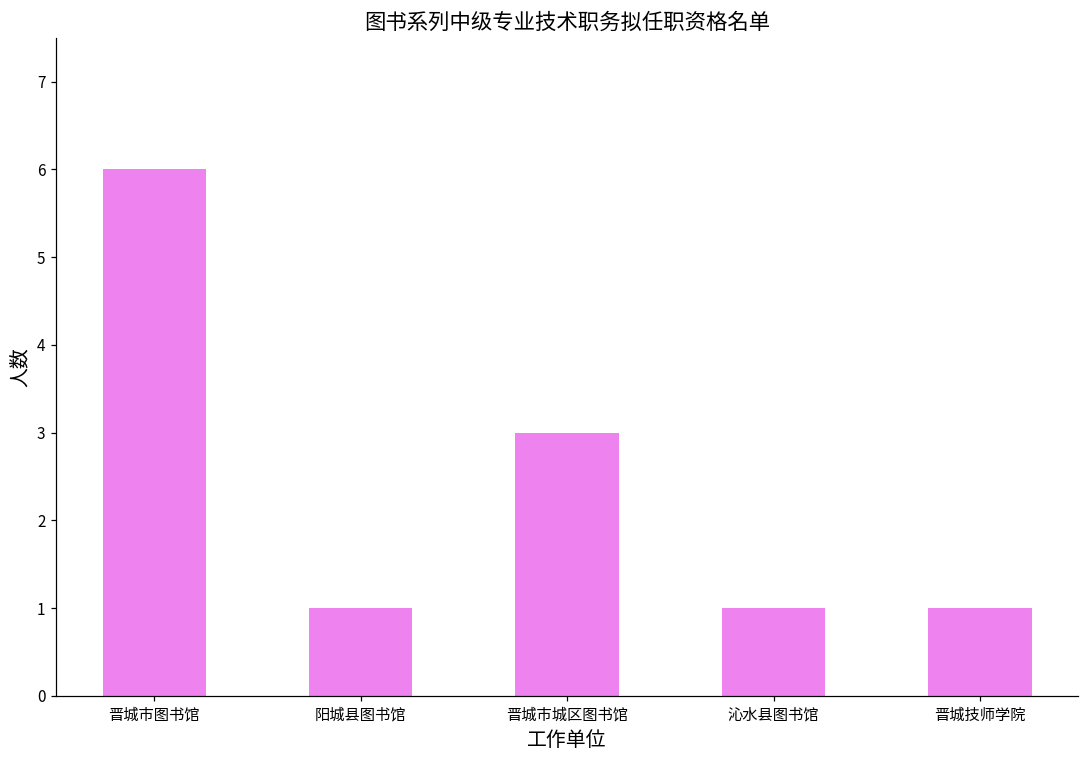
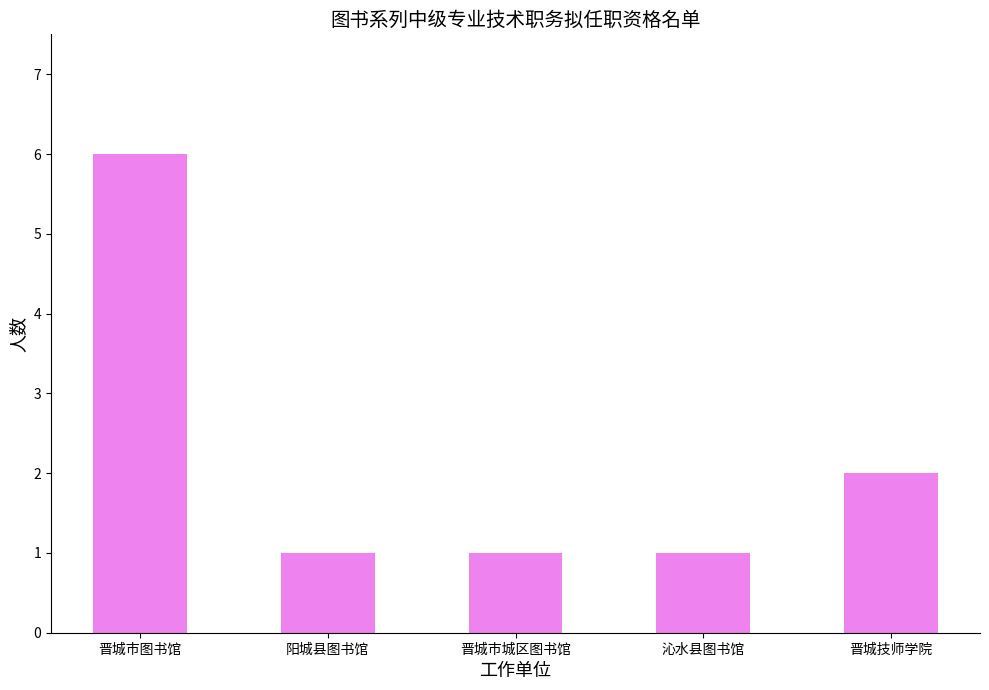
  {
    "晋城市图书馆": 6,
    "阳城县图书馆": 1,
-   "晋城市城区图书馆": 3,
+   "晋城市城区图书馆": 1,
    "沁水县图书馆": 1,
-   "晋城技师学院": 1
+   "晋城技师学院": 2
  }
